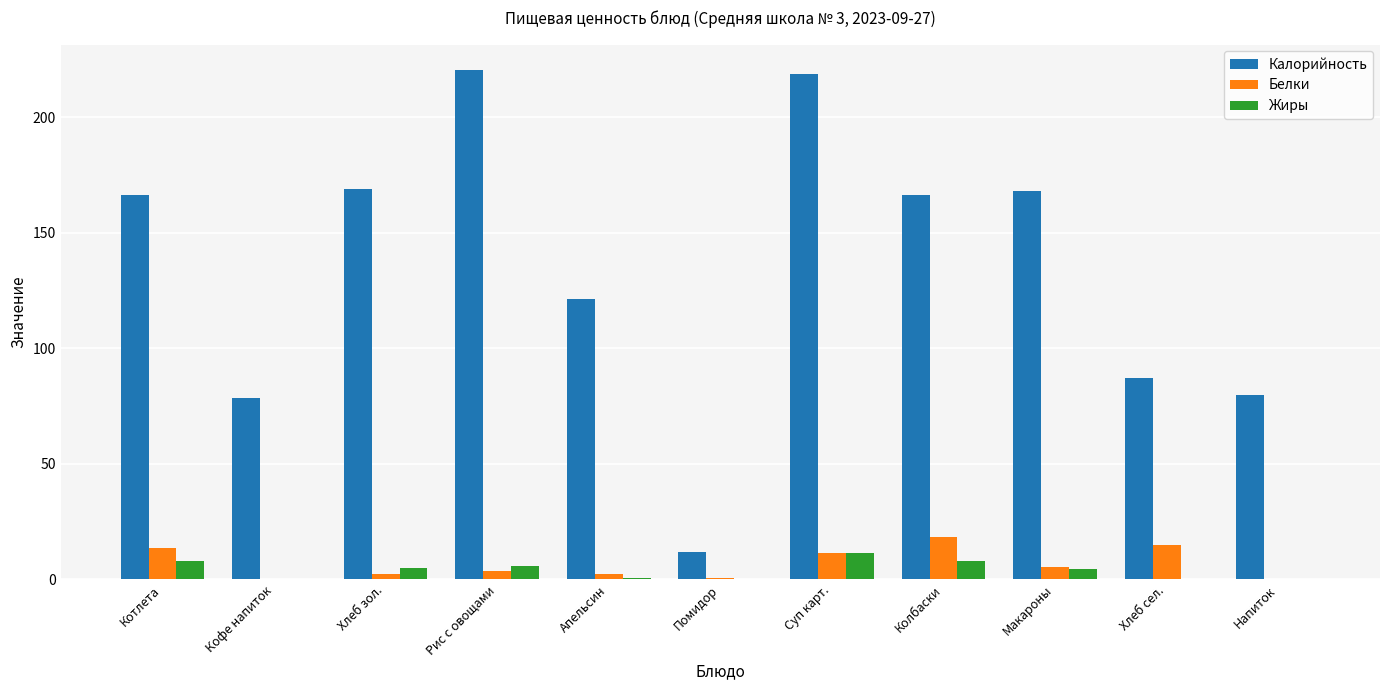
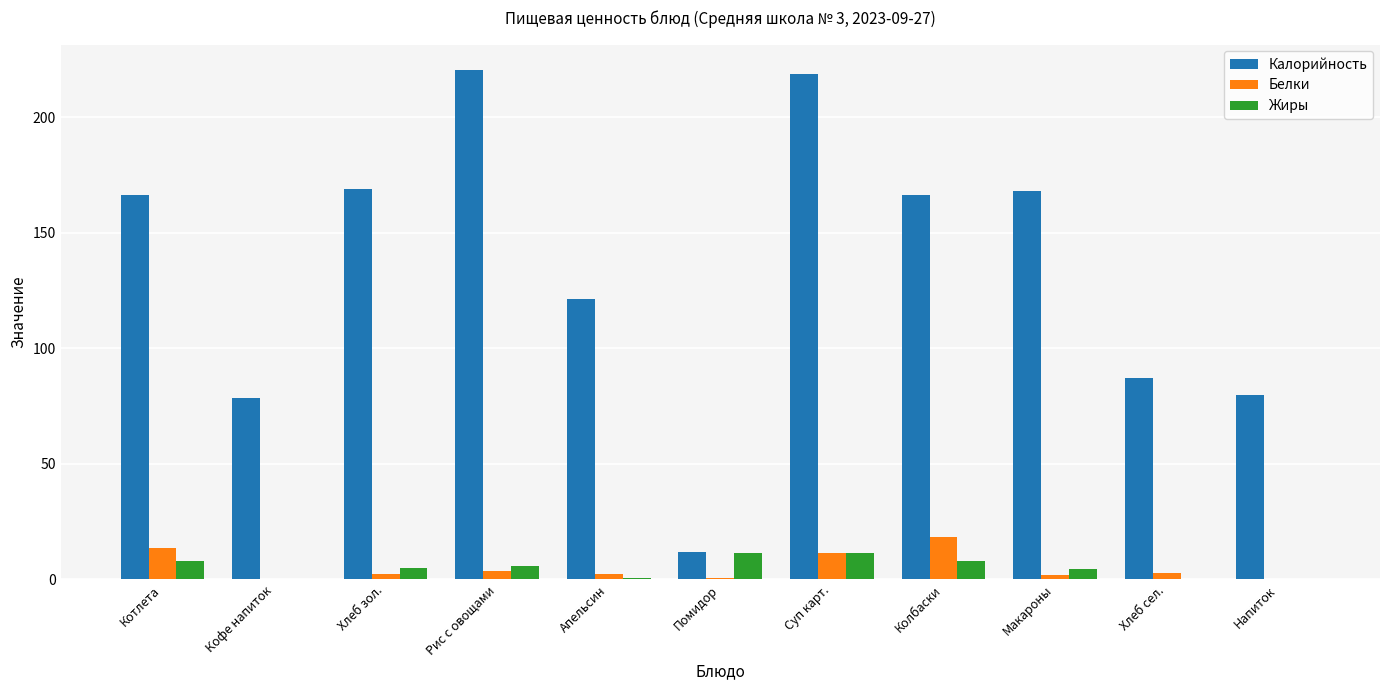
  {
    "Калорийность": {
      "Котлета": 167,
      "Кофе напиток": 79,
      "Хлеб зол.": 169,
      "Рис с овощами": 221,
      "Апельсин": 122,
      "Помидор": 12,
      "Суп карт.": 219,
      "Колбаски": 167,
      "Макароны": 168,
      "Хлеб сел.": 87,
      "Напиток": 80
    },
    "Белки": {
      "Котлета": 14,
      "Хлеб зол.": 2,
      "Рис с овощами": 4,
      "Апельсин": 3,
      "Суп карт.": 11,
      "Колбаски": 18,
-     "Макароны": 6,
-     "Хлеб сел.": 15,
+     "Макароны": 2,
+     "Хлеб сел.": 3,
      "Напиток": 0
    },
    "Жиры": {
      "Котлета": 8,
      "Кофе напиток": 0,
      "Хлеб зол.": 5,
      "Рис с овощами": 6,
-     "Помидор": 0,
+     "Помидор": 12,
      "Суп карт.": 11,
      "Колбаски": 8,
      "Макароны": 5,
      "Напиток": 0
    }
  }
